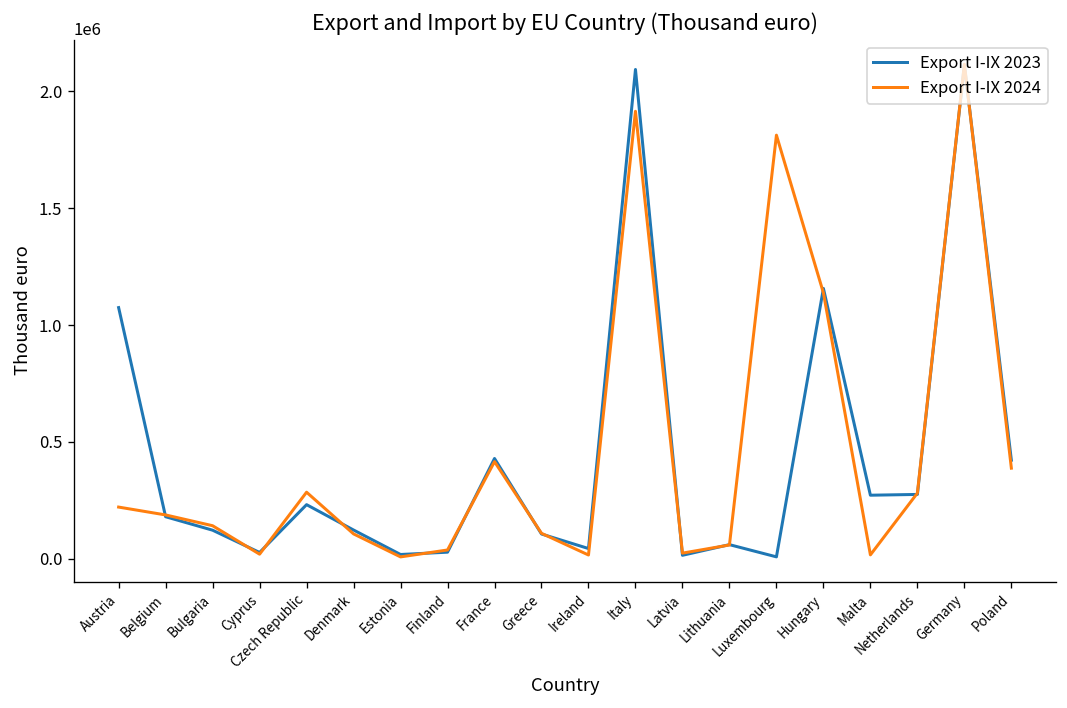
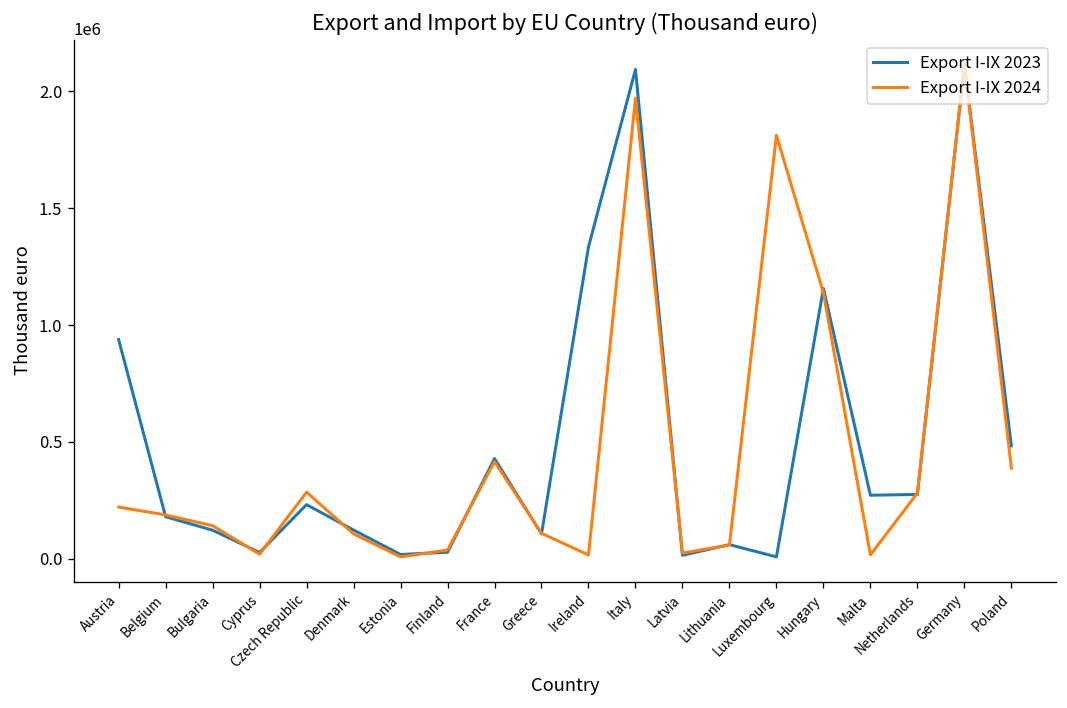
  {
    "Export I-IX 2023": {
-     "Austria": 1070000,
+     "Austria": 940000,
      "Bulgaria": 120000,
      "Czech Republic": 230000,
      "Denmark": 120000,
      "France": 430000,
-     "Ireland": 40000,
+     "Ireland": 1330000,
      "Italy": 2090000,
      "Luxembourg": 10000,
      "Hungary": 1160000,
      "Malta": 270000,
-     "Poland": 420000
+     "Poland": 480000
    },
    "Export I-IX 2024": {
      "Austria": 220000,
      "Bulgaria": 140000,
      "Czech Republic": 280000,
      "Denmark": 110000,
      "France": 420000,
      "Ireland": 20000,
-     "Italy": 1910000,
+     "Italy": 1970000,
      "Luxembourg": 1810000,
      "Hungary": 1140000,
      "Malta": 20000,
      "Poland": 390000
    }
  }
